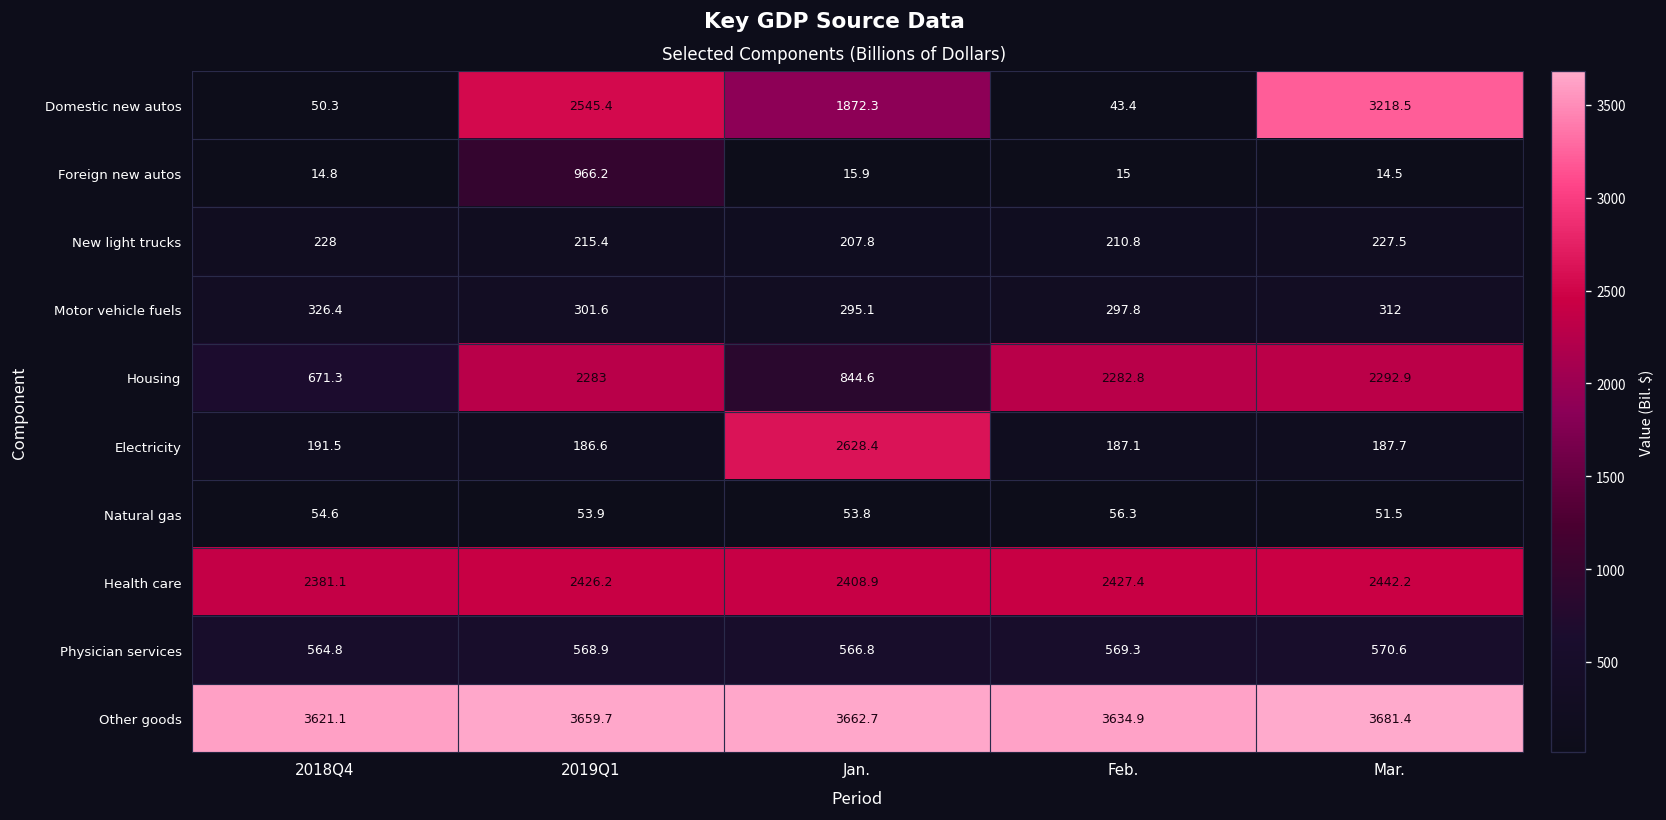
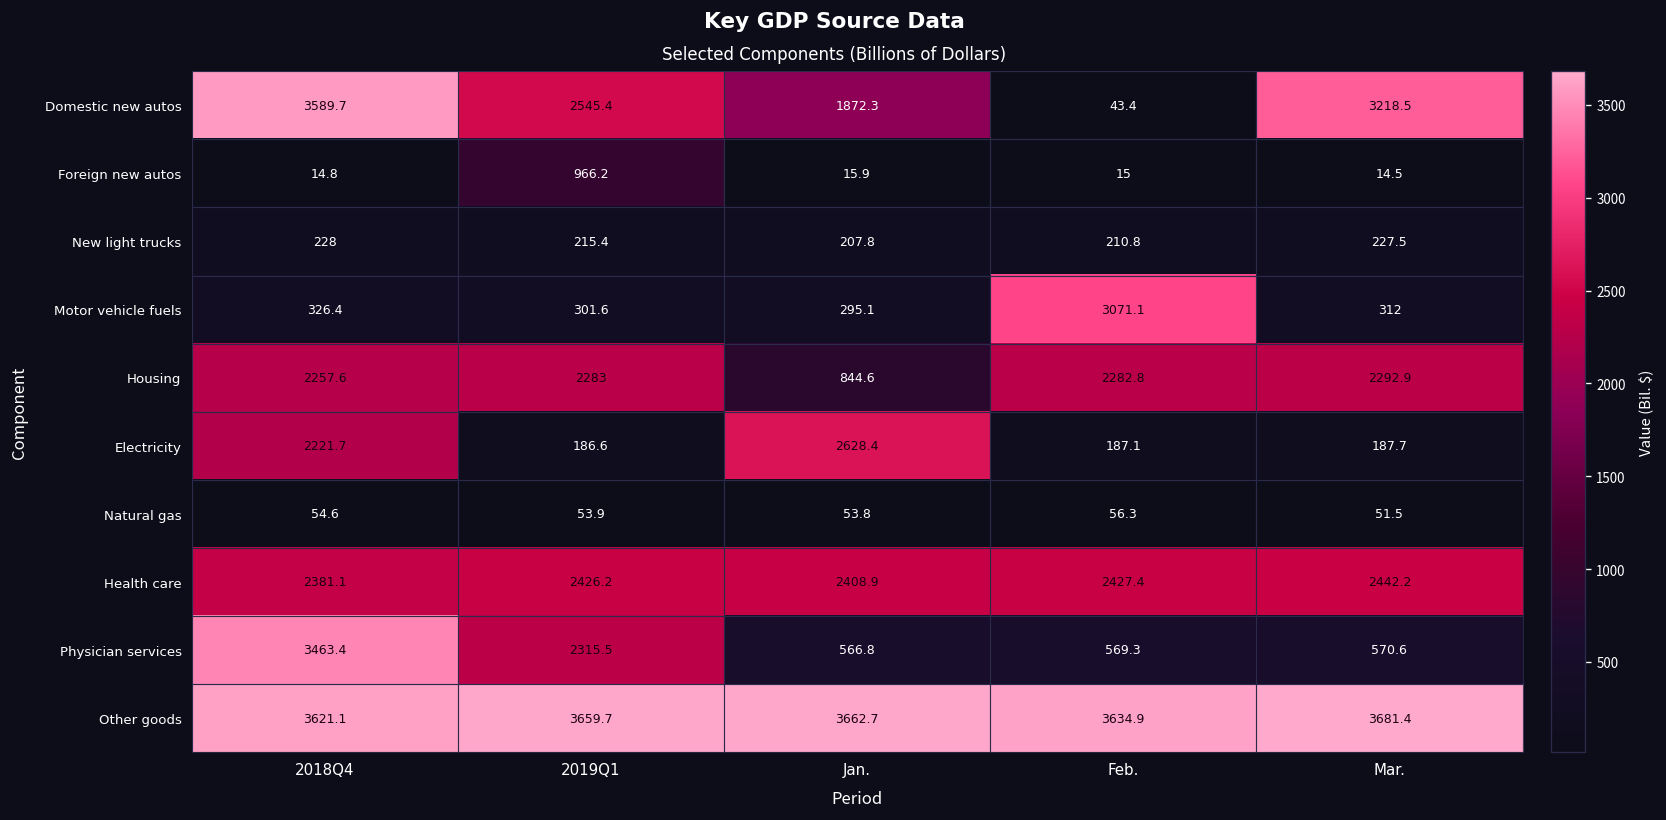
  {
    "Domestic new autos": {
-     "2018Q4": 50.3,
+     "2018Q4": 3589.7,
      "2019Q1": 2545.4,
      "Jan.": 1872.3,
      "Feb.": 43.4,
      "Mar.": 3218.5
    },
    "Foreign new autos": {
      "2018Q4": 14.8,
      "2019Q1": 966.2,
      "Jan.": 15.9,
      "Feb.": 15,
      "Mar.": 14.5
    },
    "New light trucks": {
      "2018Q4": 228,
      "2019Q1": 215.4,
      "Jan.": 207.8,
      "Feb.": 210.8,
      "Mar.": 227.5
    },
    "Motor vehicle fuels": {
      "2018Q4": 326.4,
      "2019Q1": 301.6,
      "Jan.": 295.1,
-     "Feb.": 297.8,
+     "Feb.": 3071.1,
      "Mar.": 312
    },
    "Housing": {
-     "2018Q4": 671.3,
+     "2018Q4": 2257.6,
      "2019Q1": 2283,
      "Jan.": 844.6,
      "Feb.": 2282.8,
      "Mar.": 2292.9
    },
    "Electricity": {
-     "2018Q4": 191.5,
+     "2018Q4": 2221.7,
      "2019Q1": 186.6,
      "Jan.": 2628.4,
      "Feb.": 187.1,
      "Mar.": 187.7
    },
    "Natural gas": {
      "2018Q4": 54.6,
      "2019Q1": 53.9,
      "Jan.": 53.8,
      "Feb.": 56.3,
      "Mar.": 51.5
    },
    "Health care": {
      "2018Q4": 2381.1,
      "2019Q1": 2426.2,
      "Jan.": 2408.9,
      "Feb.": 2427.4,
      "Mar.": 2442.2
    },
    "Physician services": {
-     "2018Q4": 564.8,
-     "2019Q1": 568.9,
+     "2018Q4": 3463.4,
+     "2019Q1": 2315.5,
      "Jan.": 566.8,
      "Feb.": 569.3,
      "Mar.": 570.6
    },
    "Other goods": {
      "2018Q4": 3621.1,
      "2019Q1": 3659.7,
      "Jan.": 3662.7,
      "Feb.": 3634.9,
      "Mar.": 3681.4
    }
  }
